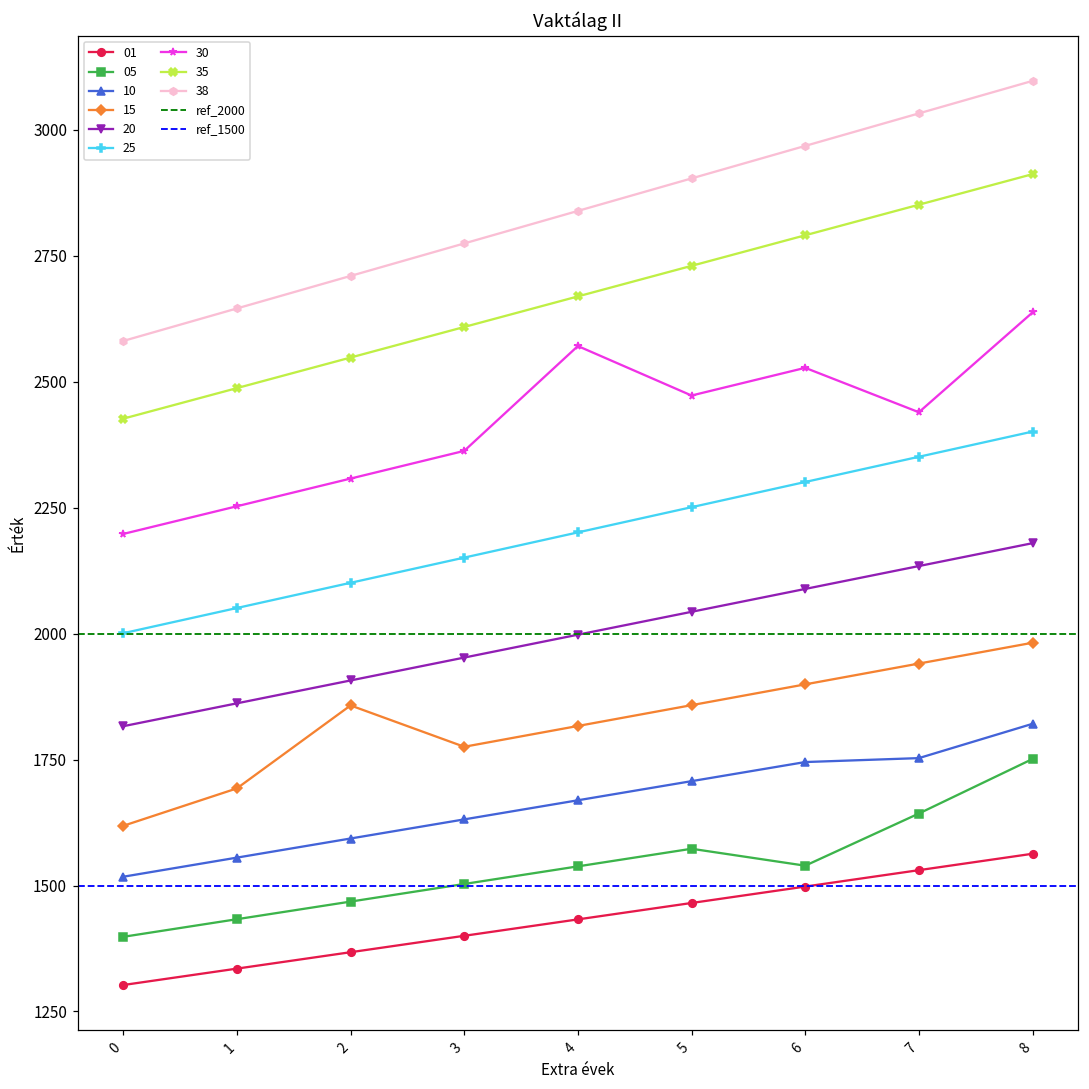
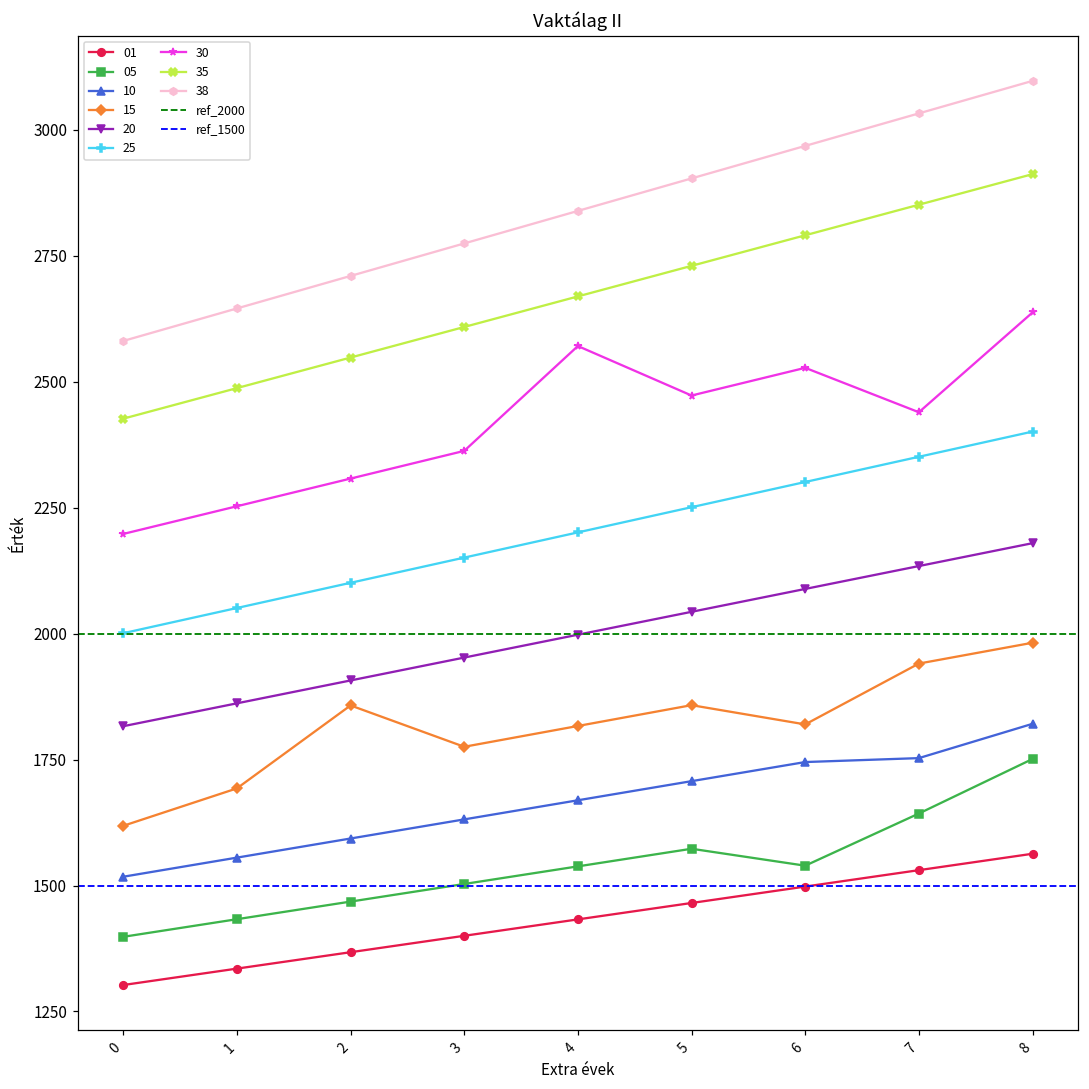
  {
    "01": {
      "0": 1300,
      "1": 1340,
      "2": 1370,
      "3": 1400,
      "4": 1430,
      "5": 1470,
      "6": 1500,
      "7": 1530,
      "8": 1560
    },
    "05": {
      "0": 1400,
      "1": 1430,
      "2": 1470,
      "3": 1500,
      "4": 1540,
      "5": 1570,
      "6": 1540,
      "7": 1640,
      "8": 1750
    },
    "10": {
      "0": 1520,
      "1": 1560,
      "2": 1590,
      "3": 1630,
      "4": 1670,
      "5": 1710,
      "6": 1750,
      "7": 1750,
      "8": 1820
    },
    "15": {
      "0": 1620,
      "1": 1690,
      "2": 1860,
      "3": 1780,
      "4": 1820,
      "5": 1860,
-     "6": 1900,
+     "6": 1820,
      "7": 1940,
      "8": 1980
    },
    "20": {
      "0": 1820,
      "1": 1860,
      "2": 1910,
      "3": 1950,
      "4": 2000,
      "5": 2040,
      "6": 2090,
      "7": 2130,
      "8": 2180
    },
    "25": {
      "0": 2000,
      "1": 2050,
      "2": 2100,
      "3": 2150,
      "4": 2200,
      "5": 2250,
      "6": 2300,
      "7": 2350,
      "8": 2400
    },
    "30": {
      "0": 2200,
      "1": 2250,
      "2": 2310,
      "3": 2360,
      "4": 2570,
      "5": 2470,
      "6": 2530,
      "7": 2440,
      "8": 2640
    },
    "35": {
      "0": 2430,
      "1": 2490,
      "2": 2550,
      "3": 2610,
      "4": 2670,
      "5": 2730,
      "6": 2790,
      "7": 2850,
      "8": 2910
    },
    "38": {
      "0": 2580,
      "1": 2650,
      "2": 2710,
      "3": 2770,
      "4": 2840,
      "5": 2900,
      "6": 2970,
      "7": 3030,
      "8": 3100
    }
  }
